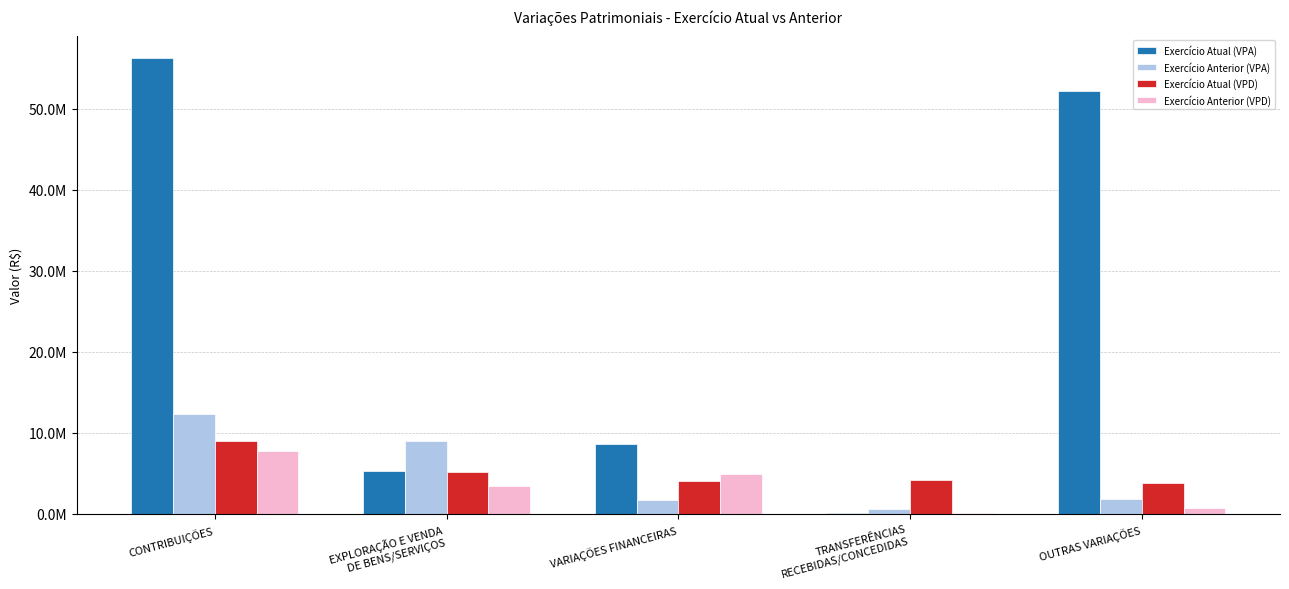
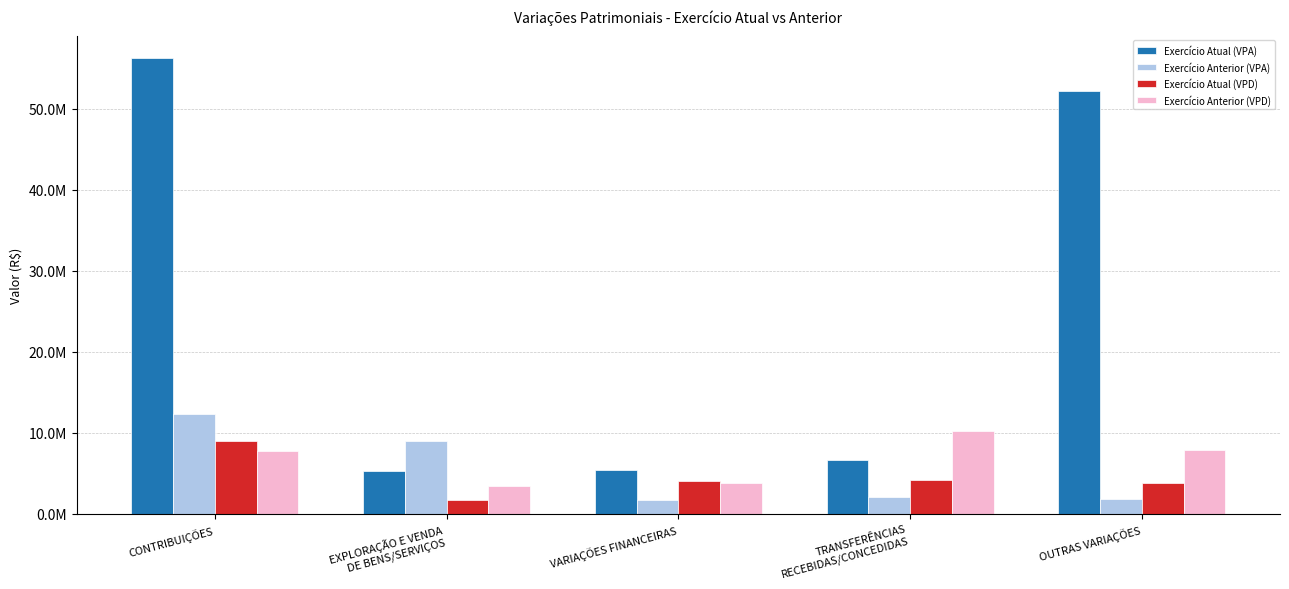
  {
    "Exercício Atual (VPA)": {
      "CONTRIBUIÇÕES": 56000000,
      "EXPLORAÇÃO E VENDA DE BENS/SERVIÇOS": 5000000,
-     "VARIAÇÕES FINANCEIRAS": 9000000,
-     "TRANSFERÊNCIAS RECEBIDAS/CONCEDIDAS": 0,
+     "VARIAÇÕES FINANCEIRAS": 5000000,
+     "TRANSFERÊNCIAS RECEBIDAS/CONCEDIDAS": 7000000,
      "OUTRAS VARIAÇÕES": 52000000
    },
    "Exercício Anterior (VPA)": {
      "CONTRIBUIÇÕES": 12000000,
      "EXPLORAÇÃO E VENDA DE BENS/SERVIÇOS": 9000000,
      "VARIAÇÕES FINANCEIRAS": 2000000,
-     "TRANSFERÊNCIAS RECEBIDAS/CONCEDIDAS": 1000000,
+     "TRANSFERÊNCIAS RECEBIDAS/CONCEDIDAS": 2000000,
      "OUTRAS VARIAÇÕES": 2000000
    },
    "Exercício Atual (VPD)": {
      "CONTRIBUIÇÕES": 9000000,
-     "EXPLORAÇÃO E VENDA DE BENS/SERVIÇOS": 5000000,
+     "EXPLORAÇÃO E VENDA DE BENS/SERVIÇOS": 2000000,
      "VARIAÇÕES FINANCEIRAS": 4000000,
      "TRANSFERÊNCIAS RECEBIDAS/CONCEDIDAS": 4000000,
      "OUTRAS VARIAÇÕES": 4000000
    },
    "Exercício Anterior (VPD)": {
      "CONTRIBUIÇÕES": 8000000,
      "EXPLORAÇÃO E VENDA DE BENS/SERVIÇOS": 3000000,
-     "VARIAÇÕES FINANCEIRAS": 5000000,
-     "TRANSFERÊNCIAS RECEBIDAS/CONCEDIDAS": 0,
-     "OUTRAS VARIAÇÕES": 1000000
+     "VARIAÇÕES FINANCEIRAS": 4000000,
+     "TRANSFERÊNCIAS RECEBIDAS/CONCEDIDAS": 10000000,
+     "OUTRAS VARIAÇÕES": 8000000
    }
  }
